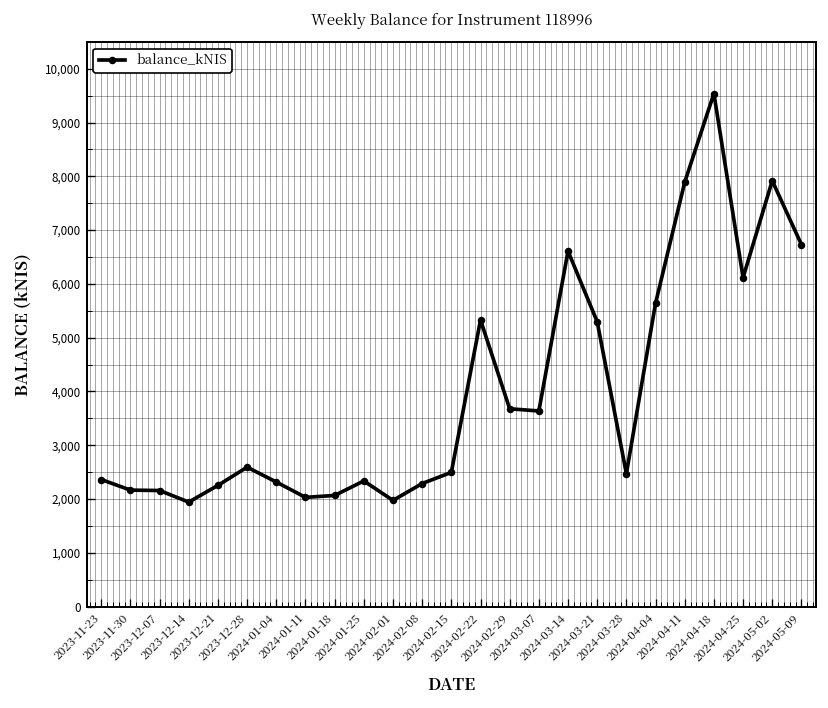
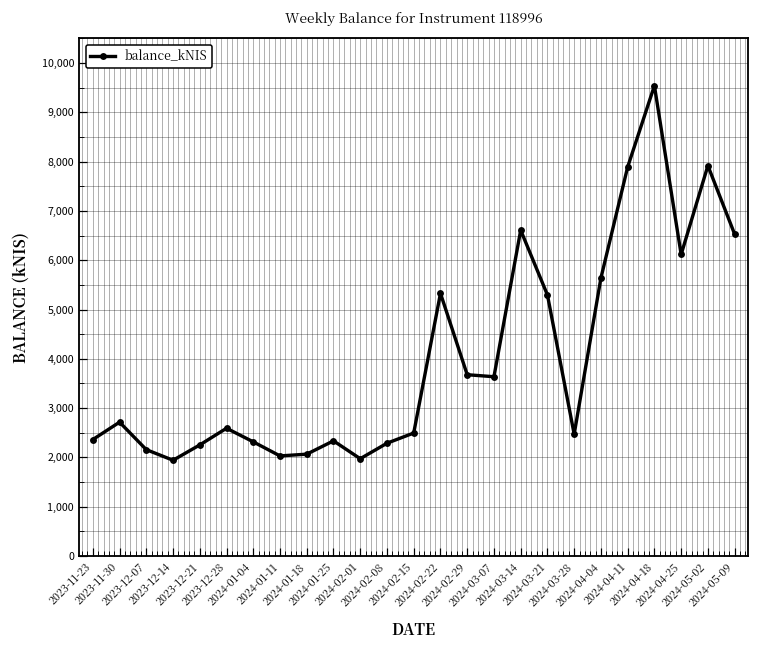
  {
    "2023-11-23": "2,400",
-   "2023-11-30": "2,200",
+   "2023-11-30": "2,700",
    "2023-12-07": "2,200",
    "2023-12-14": "1,900",
    "2023-12-21": "2,300",
    "2023-12-28": "2,600",
    "2024-01-04": "2,300",
    "2024-01-11": "2,000",
    "2024-01-18": "2,100",
    "2024-01-25": "2,300",
    "2024-02-01": "2,000",
    "2024-02-08": "2,300",
    "2024-02-15": "2,500",
    "2024-02-22": "5,300",
    "2024-02-29": "3,700",
    "2024-03-07": "3,600",
    "2024-03-14": "6,600",
    "2024-03-21": "5,300",
    "2024-03-28": "2,500",
    "2024-04-04": "5,600",
    "2024-04-11": "7,900",
    "2024-04-18": "9,500",
    "2024-04-25": "6,100",
    "2024-05-02": "7,900",
-   "2024-05-09": "6,700"
+   "2024-05-09": "6,500"
  }
